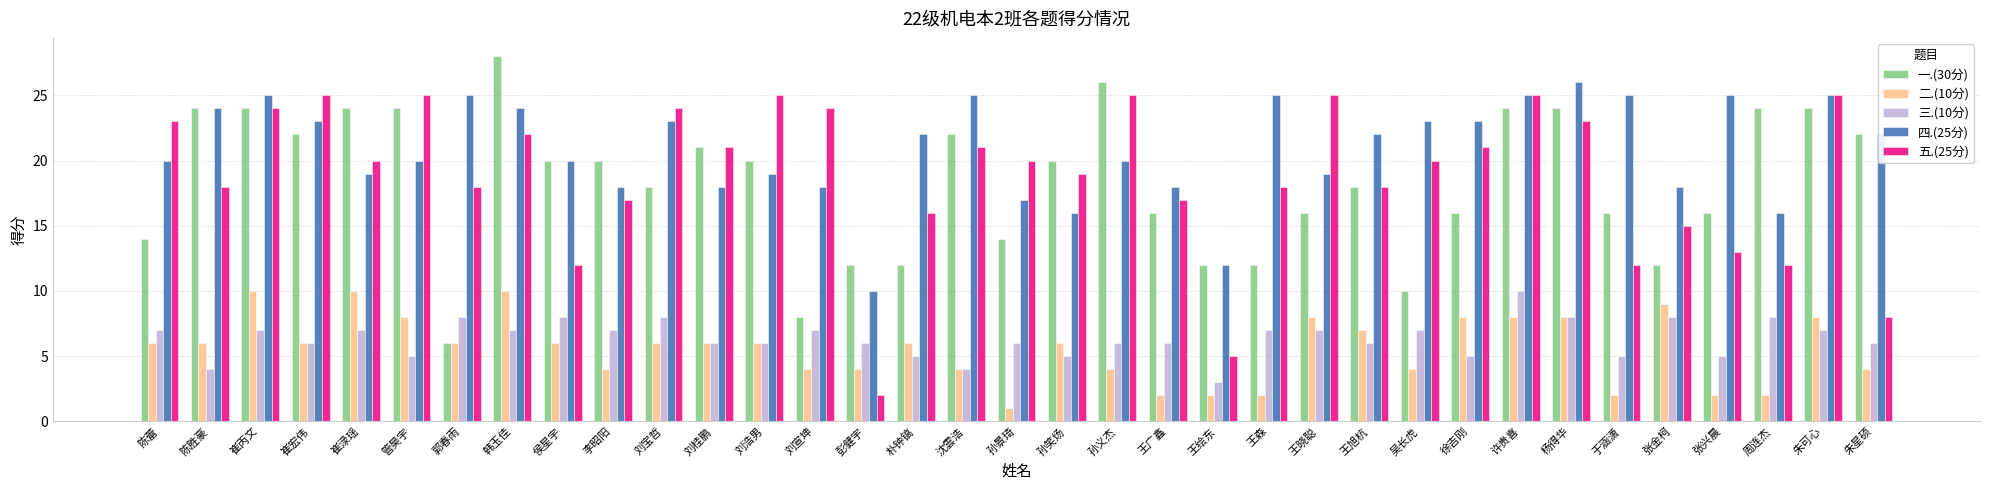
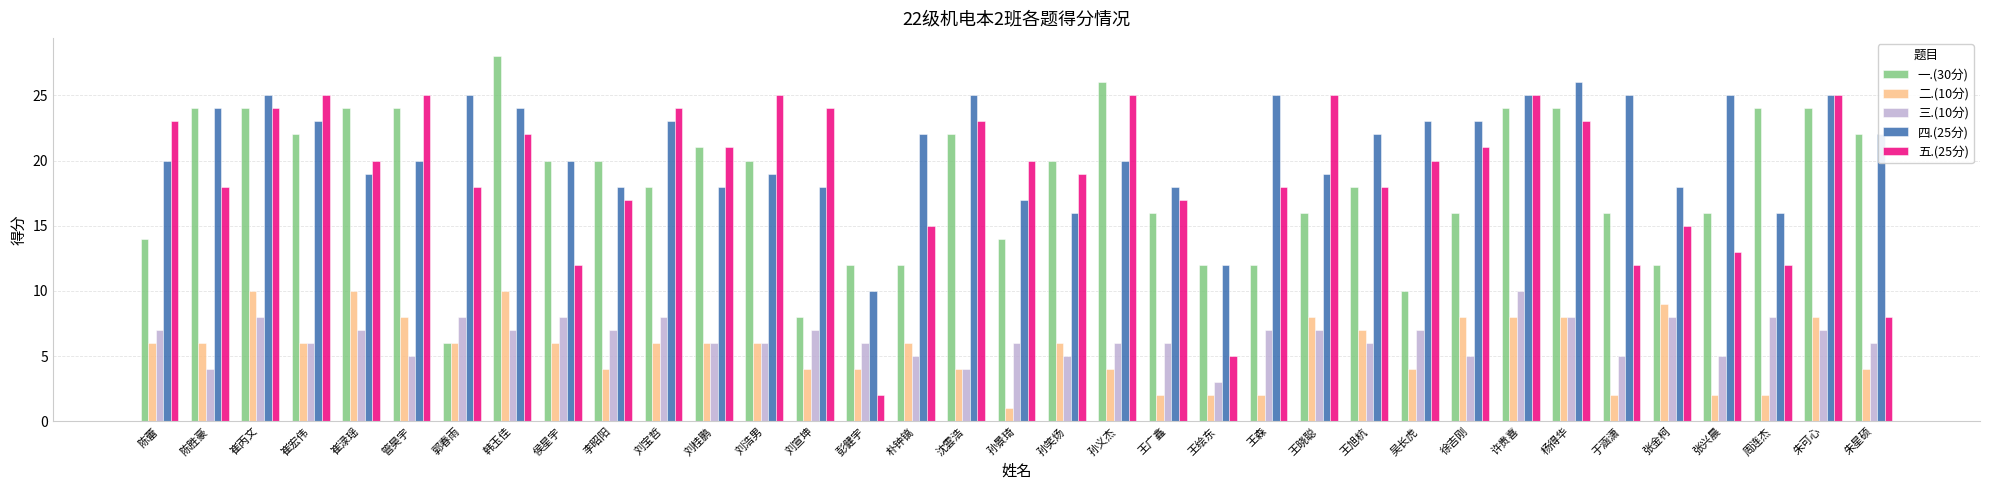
  {
    "一.(30分)": {
      "陈蕾": 14,
      "陈胜豪": 24,
      "崔丙文": 24,
      "崔宏伟": 22,
      "崔渌瑶": 24,
      "管昊宇": 24,
      "郭春雨": 6,
      "韩玉佳": 28,
      "侯星宇": 20,
      "李昭阳": 20,
      "刘宝哲": 18,
      "刘桂鹏": 21,
      "刘浩男": 20,
      "刘宣坤": 8,
      "彭健宇": 12,
      "朴钟镐": 12,
      "沈雲浩": 22,
      "孙景琦": 14,
      "孙笑炀": 20,
      "孙义杰": 26,
      "王广鑫": 16,
      "王绘东": 12,
      "王森": 12,
      "王晓聪": 16,
      "王旭杭": 18,
      "吴长虎": 10,
      "徐吉刚": 16,
      "许贵喜": 24,
      "杨得华": 24,
      "于涵潇": 16,
      "张金柯": 12,
      "张兴晨": 16,
      "周连杰": 24,
      "朱可心": 24,
      "朱星硕": 22
    },
    "二.(10分)": {
      "陈蕾": 6,
      "陈胜豪": 6,
      "崔丙文": 10,
      "崔宏伟": 6,
      "崔渌瑶": 10,
      "管昊宇": 8,
      "郭春雨": 6,
      "韩玉佳": 10,
      "侯星宇": 6,
      "李昭阳": 4,
      "刘宝哲": 6,
      "刘桂鹏": 6,
      "刘浩男": 6,
      "刘宣坤": 4,
      "彭健宇": 4,
      "朴钟镐": 6,
      "沈雲浩": 4,
      "孙景琦": 1,
      "孙笑炀": 6,
      "孙义杰": 4,
      "王广鑫": 2,
      "王绘东": 2,
      "王森": 2,
      "王晓聪": 8,
      "王旭杭": 7,
      "吴长虎": 4,
      "徐吉刚": 8,
      "许贵喜": 8,
      "杨得华": 8,
      "于涵潇": 2,
      "张金柯": 9,
      "张兴晨": 2,
      "周连杰": 2,
      "朱可心": 8,
      "朱星硕": 4
    },
    "三.(10分)": {
      "陈蕾": 7,
      "陈胜豪": 4,
-     "崔丙文": 7,
+     "崔丙文": 8,
      "崔宏伟": 6,
      "崔渌瑶": 7,
      "管昊宇": 5,
      "郭春雨": 8,
      "韩玉佳": 7,
      "侯星宇": 8,
      "李昭阳": 7,
      "刘宝哲": 8,
      "刘桂鹏": 6,
      "刘浩男": 6,
      "刘宣坤": 7,
      "彭健宇": 6,
      "朴钟镐": 5,
      "沈雲浩": 4,
      "孙景琦": 6,
      "孙笑炀": 5,
      "孙义杰": 6,
      "王广鑫": 6,
      "王绘东": 3,
      "王森": 7,
      "王晓聪": 7,
      "王旭杭": 6,
      "吴长虎": 7,
      "徐吉刚": 5,
      "许贵喜": 10,
      "杨得华": 8,
      "于涵潇": 5,
      "张金柯": 8,
      "张兴晨": 5,
      "周连杰": 8,
      "朱可心": 7,
      "朱星硕": 6
    },
    "四.(25分)": {
      "陈蕾": 20,
      "陈胜豪": 24,
      "崔丙文": 25,
      "崔宏伟": 23,
      "崔渌瑶": 19,
      "管昊宇": 20,
      "郭春雨": 25,
      "韩玉佳": 24,
      "侯星宇": 20,
      "李昭阳": 18,
      "刘宝哲": 23,
      "刘桂鹏": 18,
      "刘浩男": 19,
      "刘宣坤": 18,
      "彭健宇": 10,
      "朴钟镐": 22,
      "沈雲浩": 25,
      "孙景琦": 17,
      "孙笑炀": 16,
      "孙义杰": 20,
      "王广鑫": 18,
      "王绘东": 12,
      "王森": 25,
      "王晓聪": 19,
      "王旭杭": 22,
      "吴长虎": 23,
      "徐吉刚": 23,
      "许贵喜": 25,
      "杨得华": 26,
      "于涵潇": 25,
      "张金柯": 18,
      "张兴晨": 25,
      "周连杰": 16,
      "朱可心": 25
    },
    "五.(25分)": {
      "陈蕾": 23,
      "陈胜豪": 18,
      "崔丙文": 24,
      "崔宏伟": 25,
      "崔渌瑶": 20,
      "管昊宇": 25,
      "郭春雨": 18,
      "韩玉佳": 22,
      "侯星宇": 12,
      "李昭阳": 17,
      "刘宝哲": 24,
      "刘桂鹏": 21,
      "刘浩男": 25,
      "刘宣坤": 24,
      "彭健宇": 2,
-     "朴钟镐": 16,
-     "沈雲浩": 21,
+     "朴钟镐": 15,
+     "沈雲浩": 23,
      "孙景琦": 20,
      "孙笑炀": 19,
      "孙义杰": 25,
      "王广鑫": 17,
      "王绘东": 5,
      "王森": 18,
      "王晓聪": 25,
      "王旭杭": 18,
      "吴长虎": 20,
      "徐吉刚": 21,
      "许贵喜": 25,
      "杨得华": 23,
      "于涵潇": 12,
      "张金柯": 15,
      "张兴晨": 13,
      "周连杰": 12,
      "朱可心": 25,
      "朱星硕": 8
    }
  }
